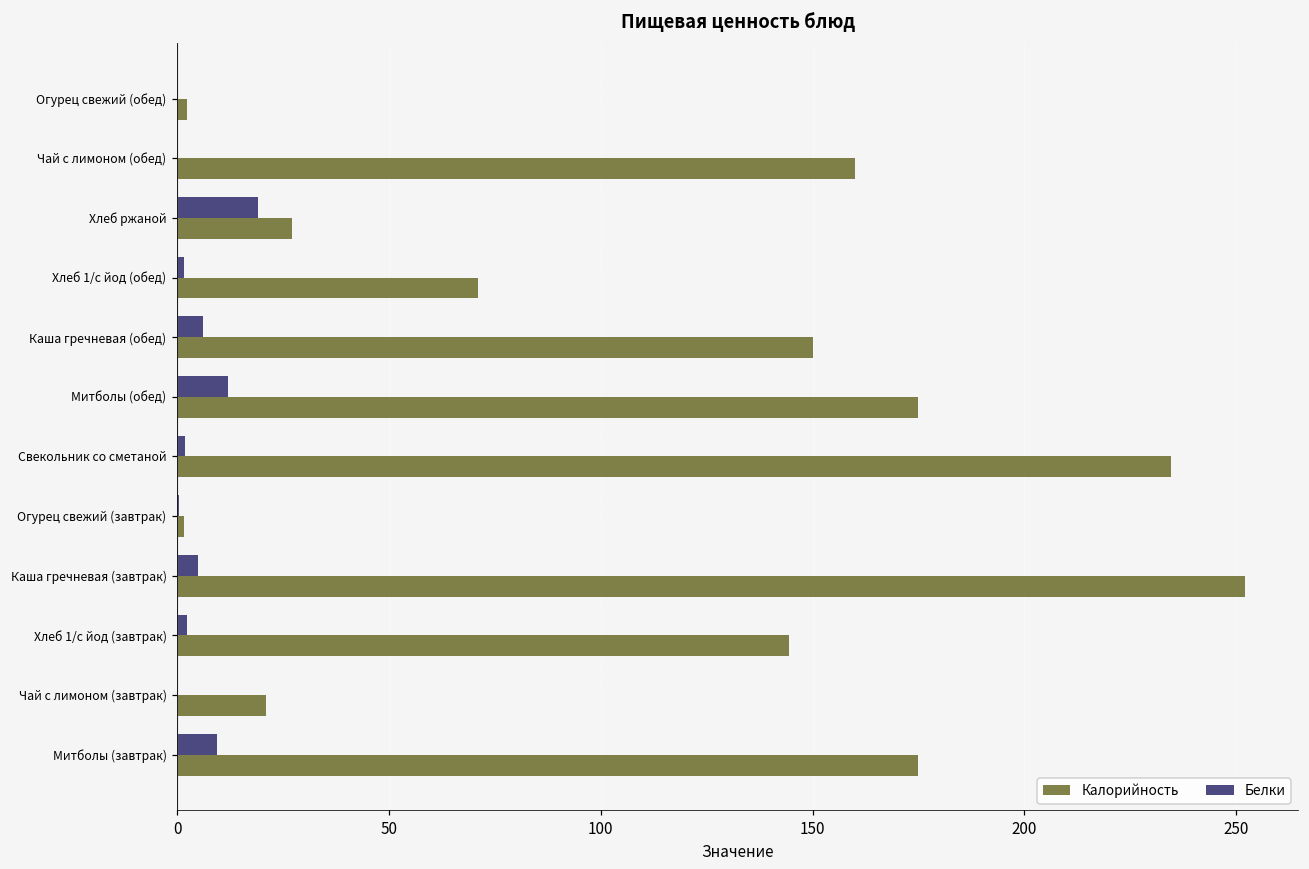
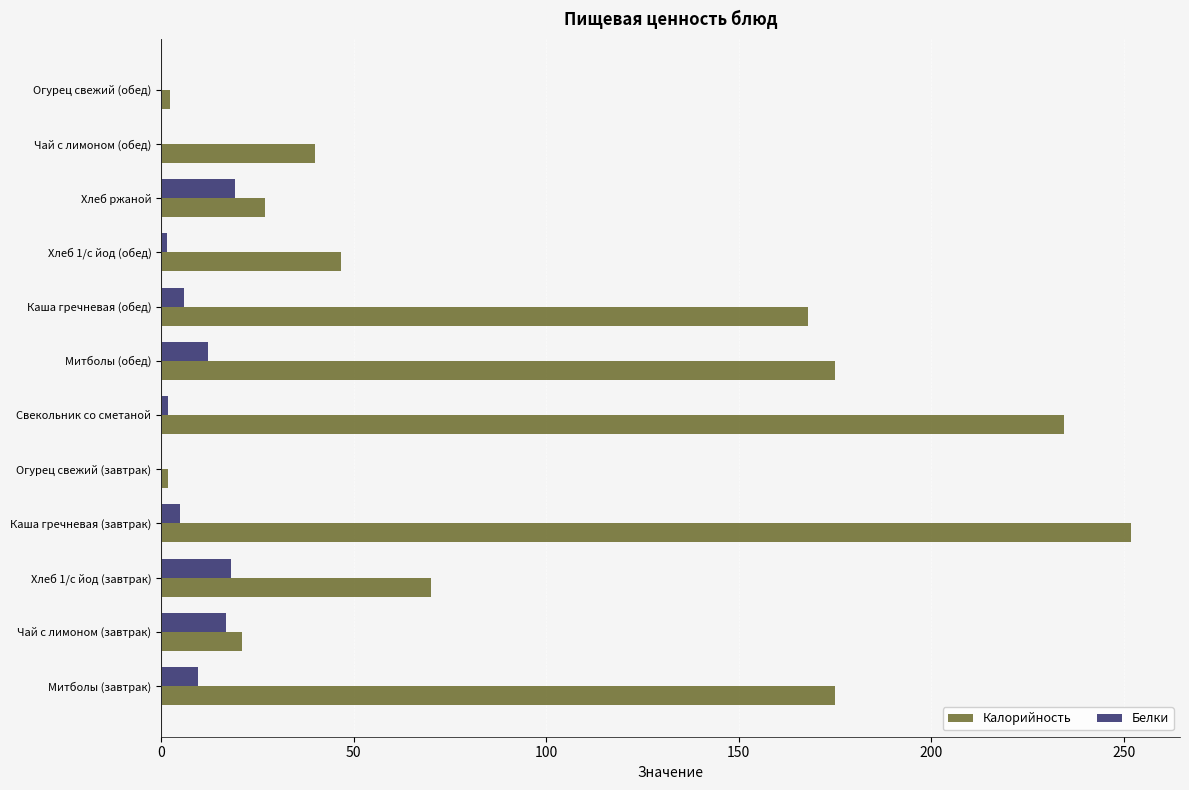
  {
    "Калорийность": {
      "Огурец свежий (обед)": 2,
-     "Чай с лимоном (обед)": 160,
+     "Чай с лимоном (обед)": 40,
      "Хлеб ржаной": 27,
-     "Хлеб 1/с йод (обед)": 71,
-     "Каша гречневая (обед)": 150,
+     "Хлеб 1/с йод (обед)": 47,
+     "Каша гречневая (обед)": 168,
      "Митболы (обед)": 175,
      "Свекольник со сметаной": 235,
      "Огурец свежий (завтрак)": 2,
      "Каша гречневая (завтрак)": 252,
-     "Хлеб 1/с йод (завтрак)": 145,
+     "Хлеб 1/с йод (завтрак)": 70,
      "Чай с лимоном (завтрак)": 21,
      "Митболы (завтрак)": 175
    },
    "Белки": {
      "Хлеб ржаной": 19,
      "Хлеб 1/с йод (обед)": 2,
      "Каша гречневая (обед)": 6,
      "Митболы (обед)": 12,
      "Свекольник со сметаной": 2,
      "Каша гречневая (завтрак)": 5,
-     "Хлеб 1/с йод (завтрак)": 2,
-     "Чай с лимоном (завтрак)": 0,
+     "Хлеб 1/с йод (завтрак)": 18,
+     "Чай с лимоном (завтрак)": 17,
      "Митболы (завтрак)": 10
    }
  }
